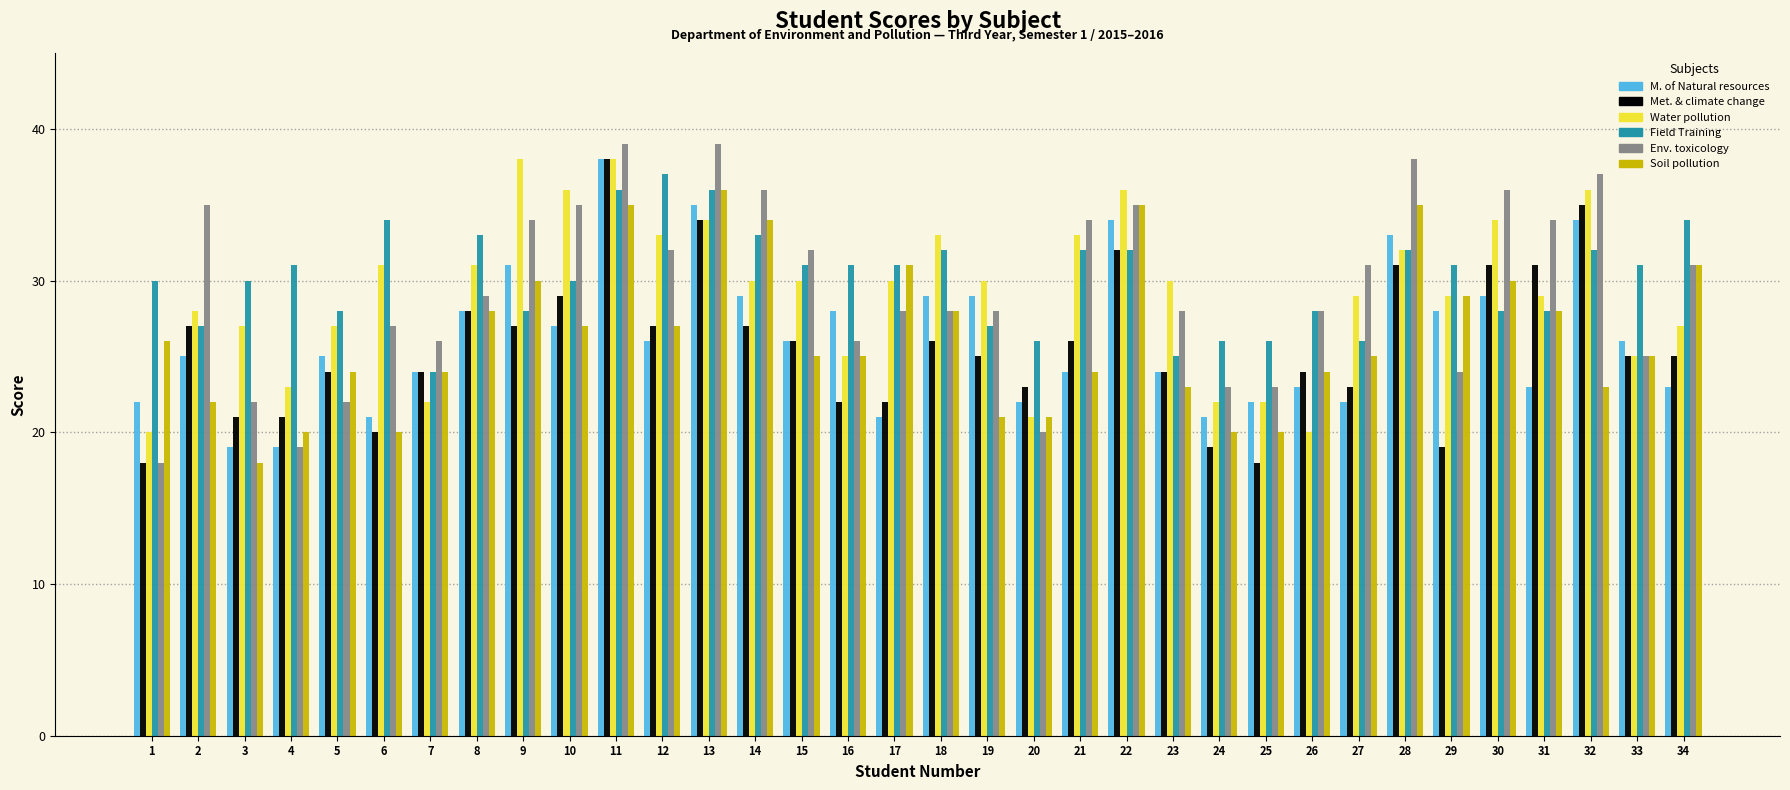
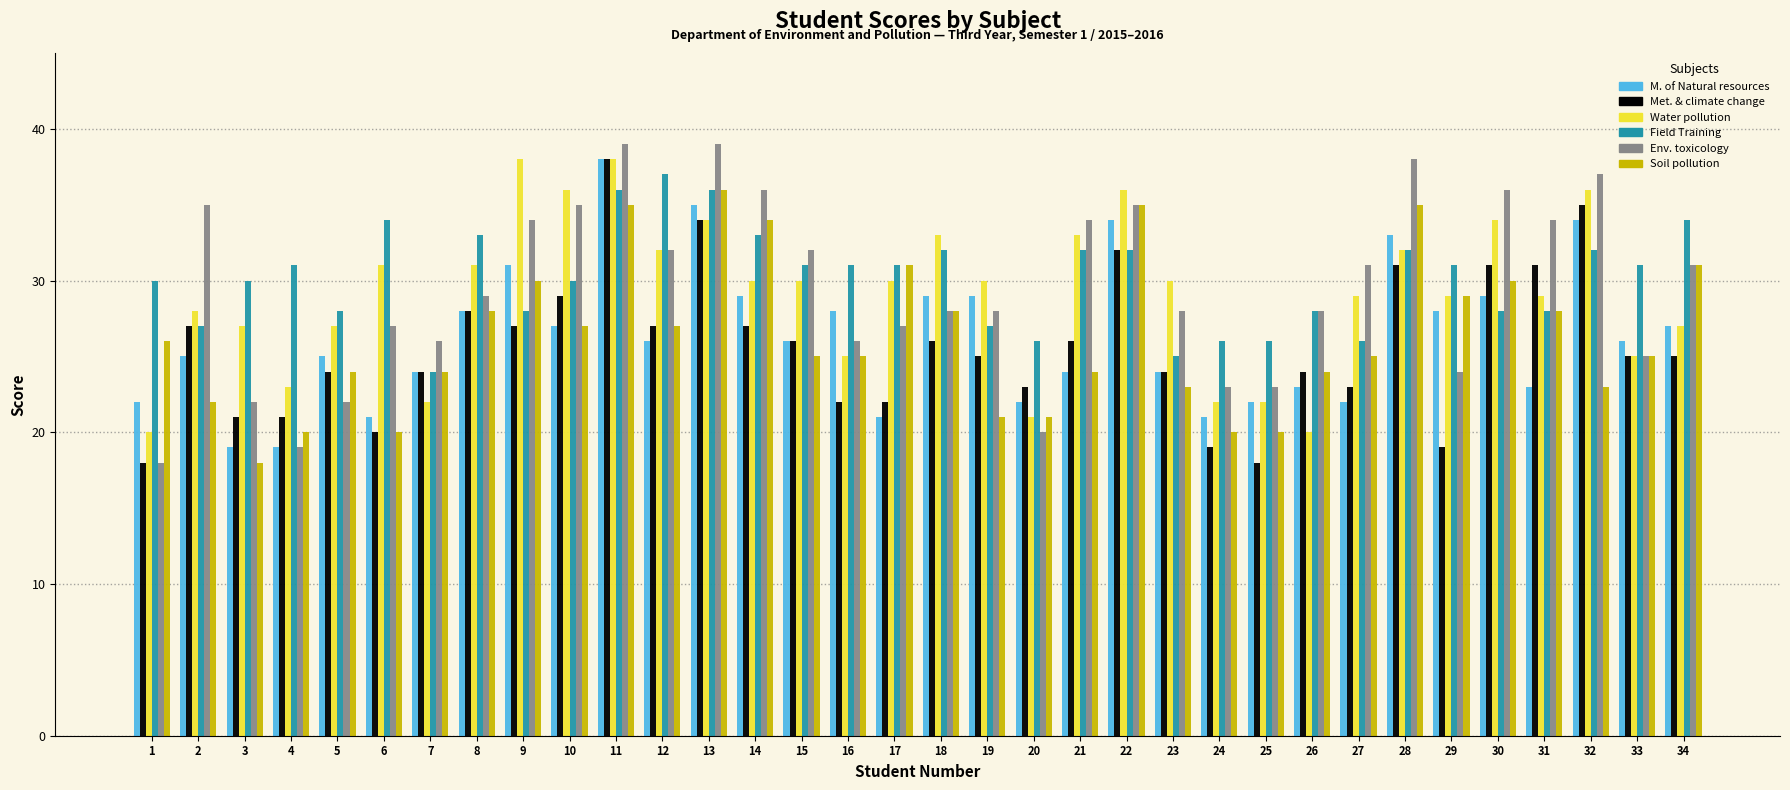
  {
    "M. of Natural resources": {
      "1": 22,
      "2": 25,
      "3": 19,
      "4": 19,
      "5": 25,
      "6": 21,
      "7": 24,
      "8": 28,
      "9": 31,
      "10": 27,
      "11": 38,
      "12": 26,
      "13": 35,
      "14": 29,
      "15": 26,
      "16": 28,
      "17": 21,
      "18": 29,
      "19": 29,
      "20": 22,
      "21": 24,
      "22": 34,
      "23": 24,
      "24": 21,
      "25": 22,
      "26": 23,
      "27": 22,
      "28": 33,
      "29": 28,
      "30": 29,
      "31": 23,
      "32": 34,
      "33": 26,
-     "34": 23
+     "34": 27
    },
    "Water pollution": {
      "1": 20,
      "2": 28,
      "3": 27,
      "4": 23,
      "5": 27,
      "6": 31,
      "7": 22,
      "8": 31,
      "9": 38,
      "10": 36,
      "11": 38,
-     "12": 33,
+     "12": 32,
      "13": 34,
      "14": 30,
      "15": 30,
      "16": 25,
      "17": 30,
      "18": 33,
      "19": 30,
      "20": 21,
      "21": 33,
      "22": 36,
      "23": 30,
      "24": 22,
      "25": 22,
      "26": 20,
      "27": 29,
      "28": 32,
      "29": 29,
      "30": 34,
      "31": 29,
      "32": 36,
      "33": 25,
      "34": 27
    },
    "Env. toxicology": {
      "1": 18,
      "2": 35,
      "3": 22,
      "4": 19,
      "5": 22,
      "6": 27,
      "7": 26,
      "8": 29,
      "9": 34,
      "10": 35,
      "11": 39,
      "12": 32,
      "13": 39,
      "14": 36,
      "15": 32,
      "16": 26,
-     "17": 28,
+     "17": 27,
      "18": 28,
      "19": 28,
      "20": 20,
      "21": 34,
      "22": 35,
      "23": 28,
      "24": 23,
      "25": 23,
      "26": 28,
      "27": 31,
      "28": 38,
      "29": 24,
      "30": 36,
      "31": 34,
      "32": 37,
      "33": 25,
      "34": 31
    }
  }
